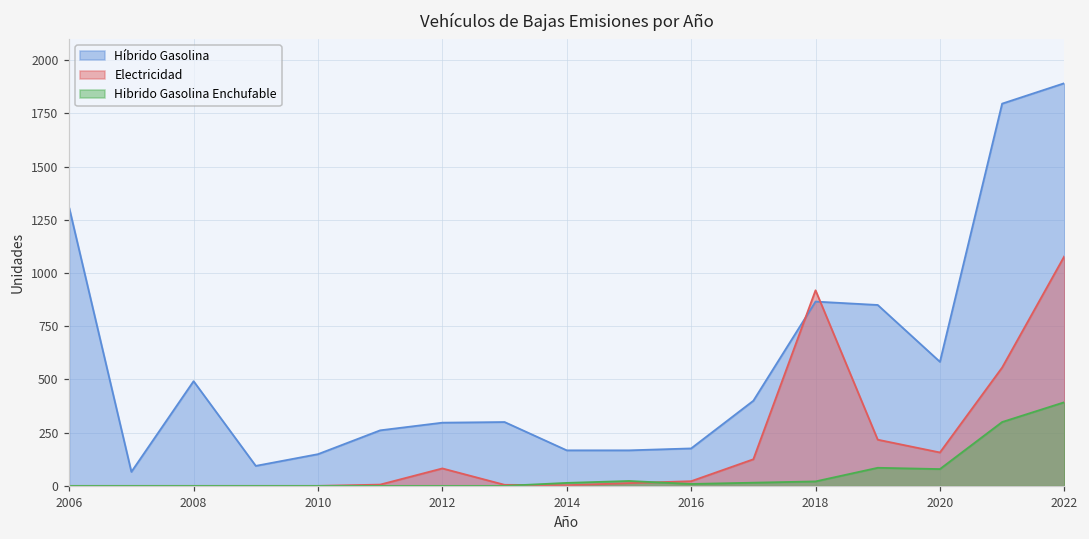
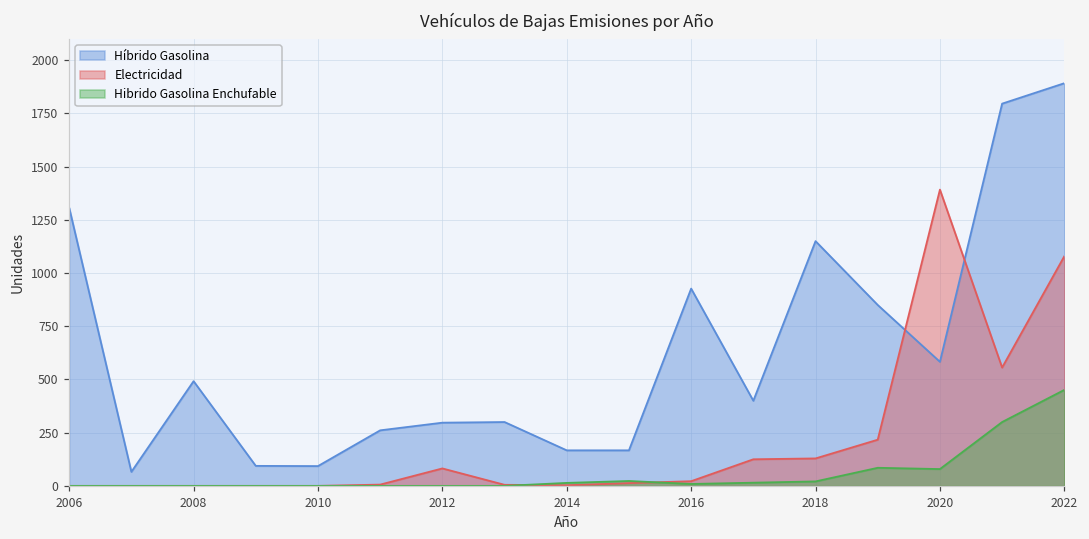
  {
    "Híbrido Gasolina": {
      "2006": 1310,
      "2008": 490,
-     "2010": 150,
+     "2010": 90,
      "2012": 300,
      "2014": 170,
-     "2016": 180,
-     "2018": 870,
+     "2016": 930,
+     "2018": 1150,
      "2020": 580,
      "2022": 1890
    },
    "Electricidad": {
      "2012": 80,
-     "2018": 920,
-     "2020": 160,
+     "2018": 130,
+     "2020": 1390,
      "2022": 1080
    },
    "Hibrido Gasolina Enchufable": {
      "2012": 0,
      "2018": 20,
      "2020": 80,
-     "2022": 390
+     "2022": 450
    }
  }
